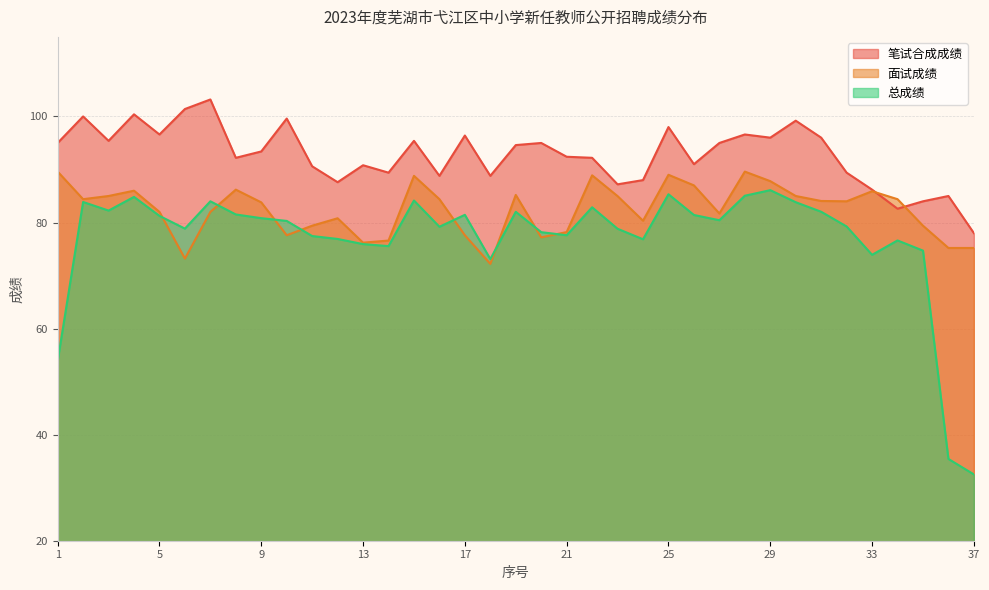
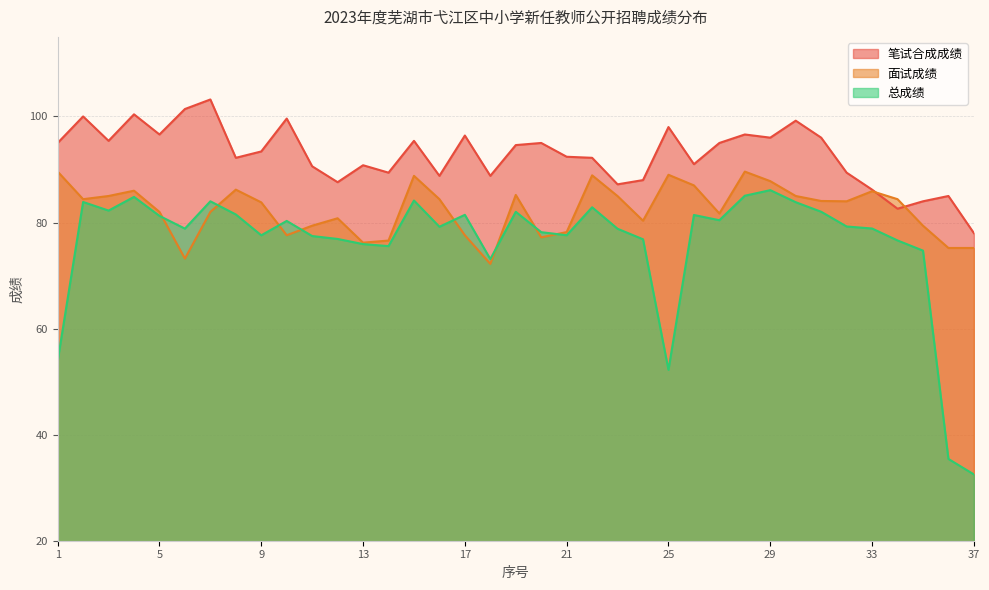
  {
    "总成绩": {
      "1": 54,
      "5": 81,
-     "9": 81,
+     "9": 78,
      "17": 81,
      "21": 78,
-     "25": 85,
+     "25": 52,
      "29": 86,
-     "33": 74,
+     "33": 79,
      "37": 33
    }
  }
